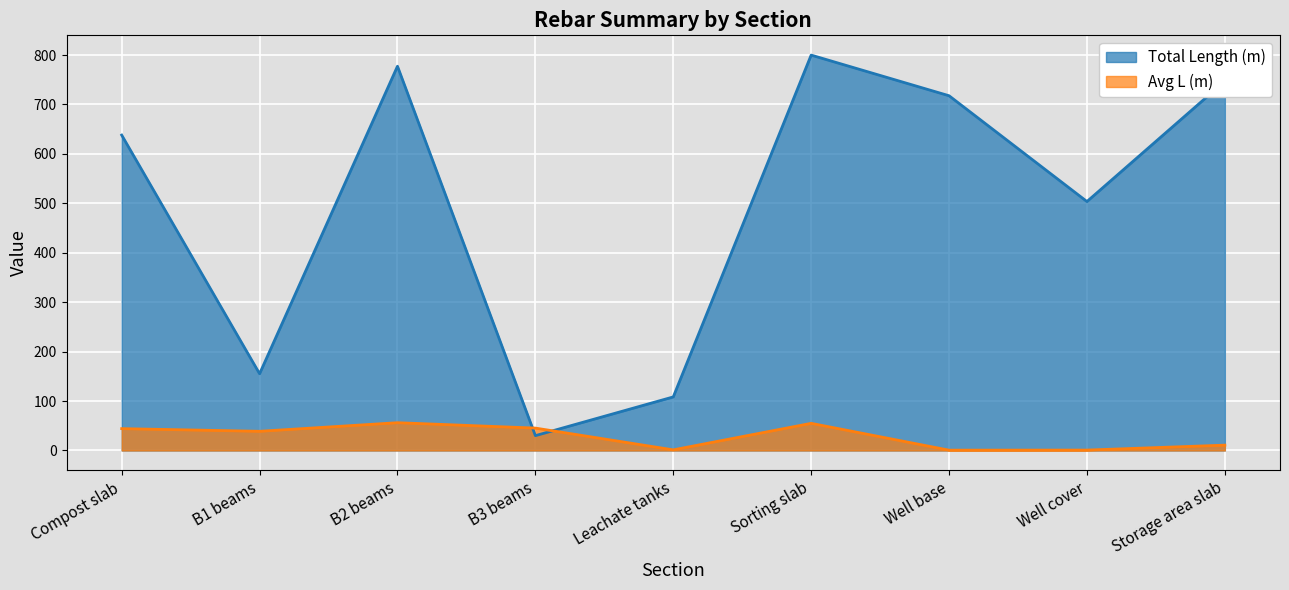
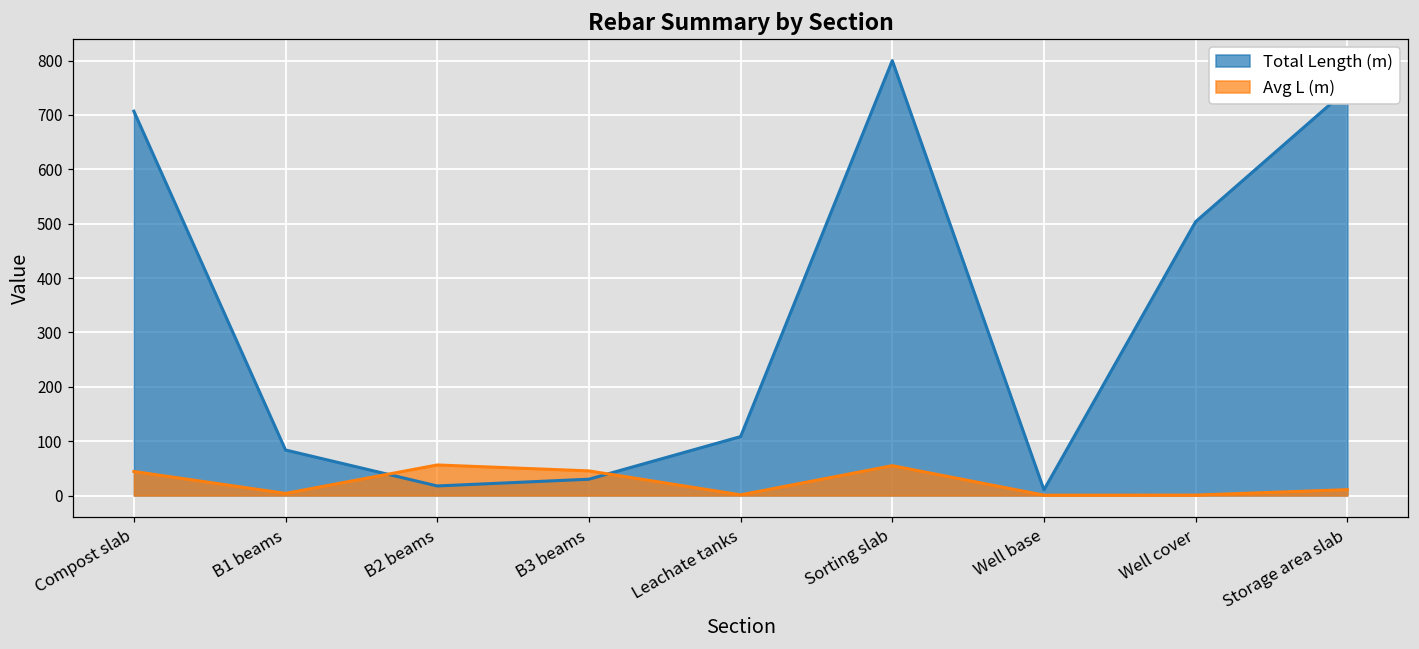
  {
    "Total Length (m)": {
-     "Compost slab": 640,
-     "B1 beams": 160,
-     "B2 beams": 780,
+     "Compost slab": 710,
+     "B1 beams": 80,
+     "B2 beams": 20,
      "B3 beams": 30,
      "Leachate tanks": 110,
      "Sorting slab": 800,
-     "Well base": 720,
+     "Well base": 10,
      "Well cover": 500
    },
    "Avg L (m)": {
      "Compost slab": 40,
-     "B1 beams": 40,
+     "B1 beams": 0,
      "B2 beams": 60,
      "B3 beams": 50,
      "Leachate tanks": 0,
      "Sorting slab": 50,
      "Well base": 0,
      "Well cover": 0,
      "Storage area slab": 10
    }
  }
